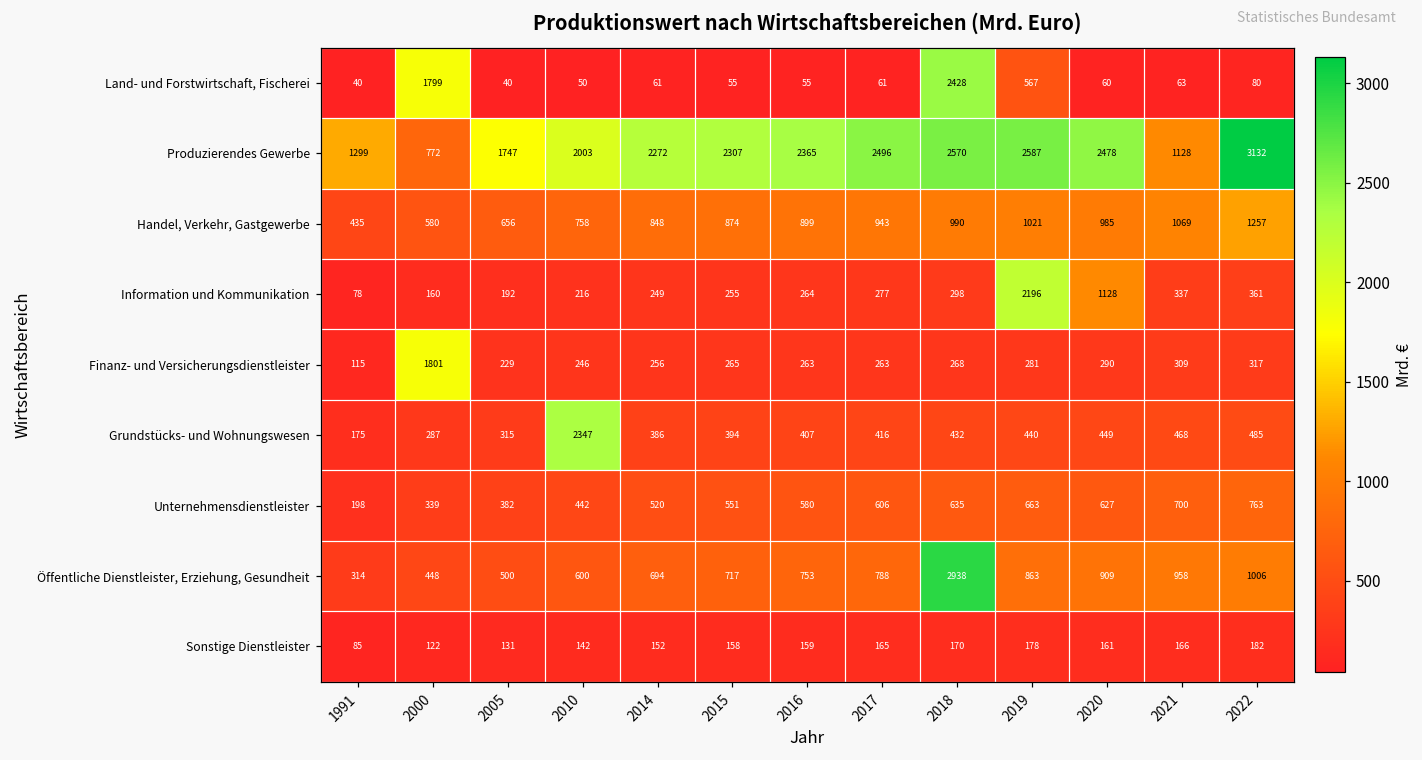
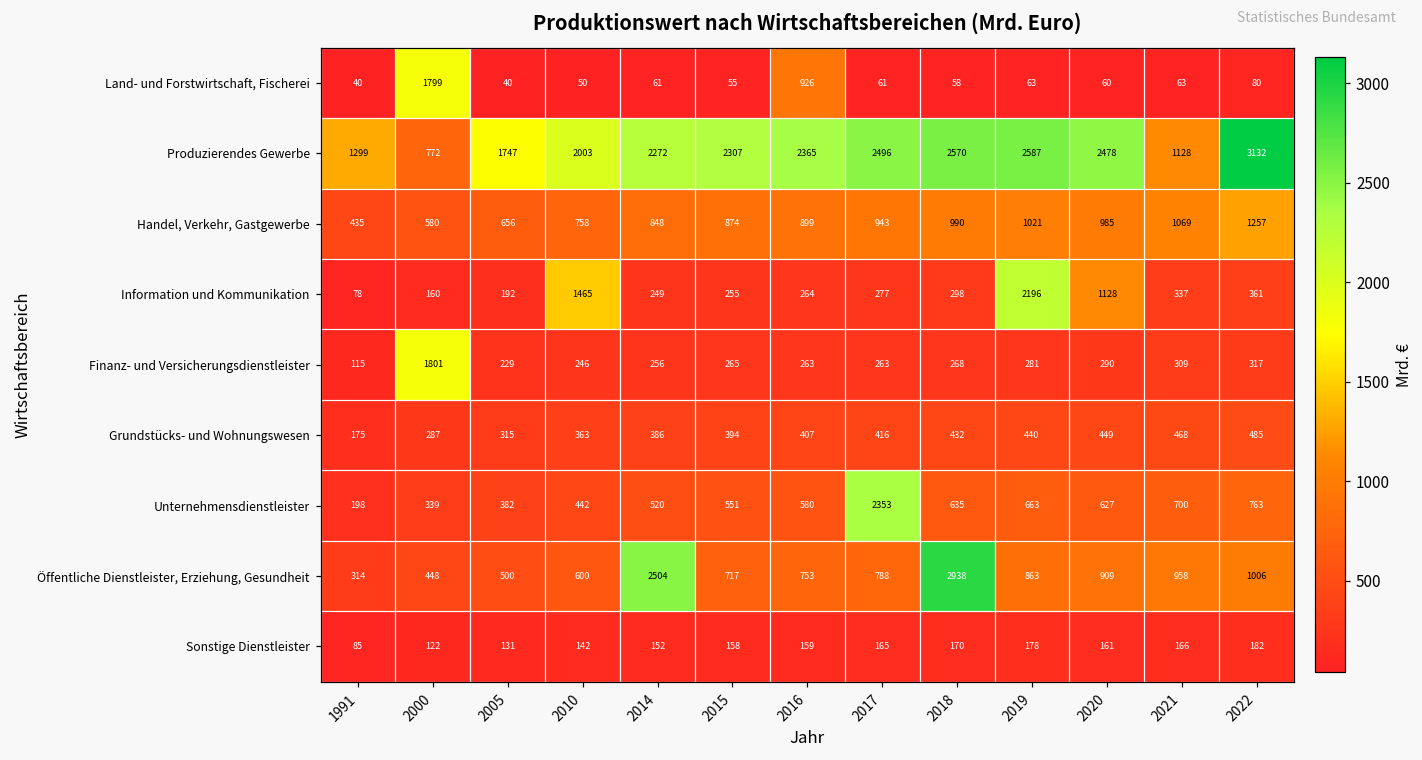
  {
    "Land- und Forstwirtschaft, Fischerei": {
      "1991": 40,
      "2000": 1799,
      "2005": 40,
      "2010": 50,
      "2014": 61,
      "2015": 55,
-     "2016": 55,
+     "2016": 926,
      "2017": 61,
-     "2018": 2428,
-     "2019": 567,
+     "2018": 58,
+     "2019": 63,
      "2020": 60,
      "2021": 63,
      "2022": 80
    },
    "Produzierendes Gewerbe": {
      "1991": 1299,
      "2000": 772,
      "2005": 1747,
      "2010": 2003,
      "2014": 2272,
      "2015": 2307,
      "2016": 2365,
      "2017": 2496,
      "2018": 2570,
      "2019": 2587,
      "2020": 2478,
      "2021": 1128,
      "2022": 3132
    },
    "Handel, Verkehr, Gastgewerbe": {
      "1991": 435,
      "2000": 580,
      "2005": 656,
      "2010": 758,
      "2014": 848,
      "2015": 874,
      "2016": 899,
      "2017": 943,
      "2018": 990,
      "2019": 1021,
      "2020": 985,
      "2021": 1069,
      "2022": 1257
    },
    "Information und Kommunikation": {
      "1991": 78,
      "2000": 160,
      "2005": 192,
-     "2010": 216,
+     "2010": 1465,
      "2014": 249,
      "2015": 255,
      "2016": 264,
      "2017": 277,
      "2018": 298,
      "2019": 2196,
      "2020": 1128,
      "2021": 337,
      "2022": 361
    },
    "Finanz- und Versicherungsdienstleister": {
      "1991": 115,
      "2000": 1801,
      "2005": 229,
      "2010": 246,
      "2014": 256,
      "2015": 265,
      "2016": 263,
      "2017": 263,
      "2018": 268,
      "2019": 281,
      "2020": 290,
      "2021": 309,
      "2022": 317
    },
    "Grundstücks- und Wohnungswesen": {
      "1991": 175,
      "2000": 287,
      "2005": 315,
-     "2010": 2347,
+     "2010": 363,
      "2014": 386,
      "2015": 394,
      "2016": 407,
      "2017": 416,
      "2018": 432,
      "2019": 440,
      "2020": 449,
      "2021": 468,
      "2022": 485
    },
    "Unternehmensdienstleister": {
      "1991": 198,
      "2000": 339,
      "2005": 382,
      "2010": 442,
      "2014": 520,
      "2015": 551,
      "2016": 580,
-     "2017": 606,
+     "2017": 2353,
      "2018": 635,
      "2019": 663,
      "2020": 627,
      "2021": 700,
      "2022": 763
    },
    "Öffentliche Dienstleister, Erziehung, Gesundheit": {
      "1991": 314,
      "2000": 448,
      "2005": 500,
      "2010": 600,
-     "2014": 694,
+     "2014": 2504,
      "2015": 717,
      "2016": 753,
      "2017": 788,
      "2018": 2938,
      "2019": 863,
      "2020": 909,
      "2021": 958,
      "2022": 1006
    },
    "Sonstige Dienstleister": {
      "1991": 85,
      "2000": 122,
      "2005": 131,
      "2010": 142,
      "2014": 152,
      "2015": 158,
      "2016": 159,
      "2017": 165,
      "2018": 170,
      "2019": 178,
      "2020": 161,
      "2021": 166,
      "2022": 182
    }
  }
